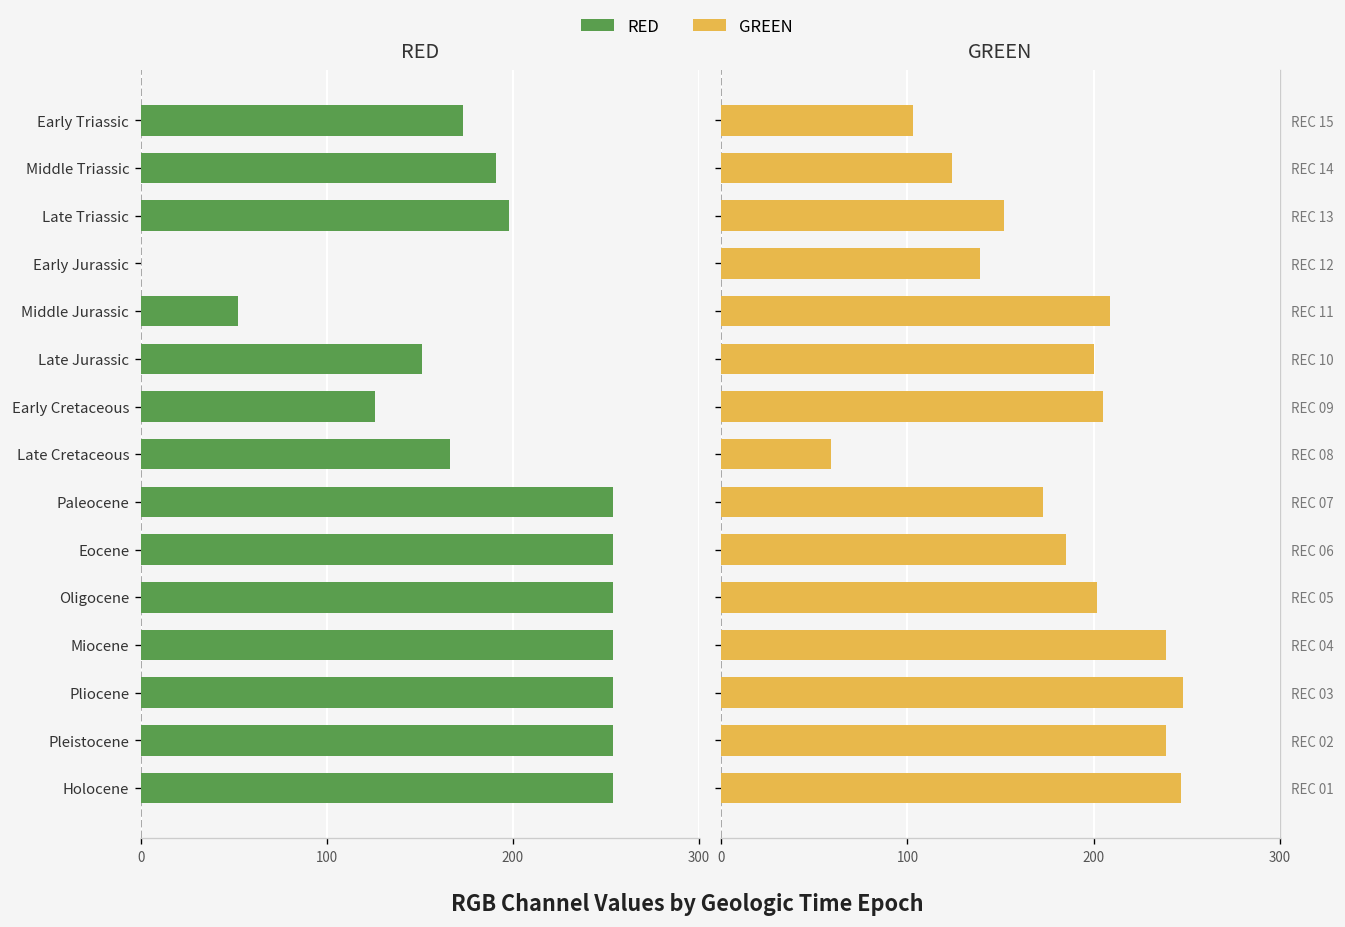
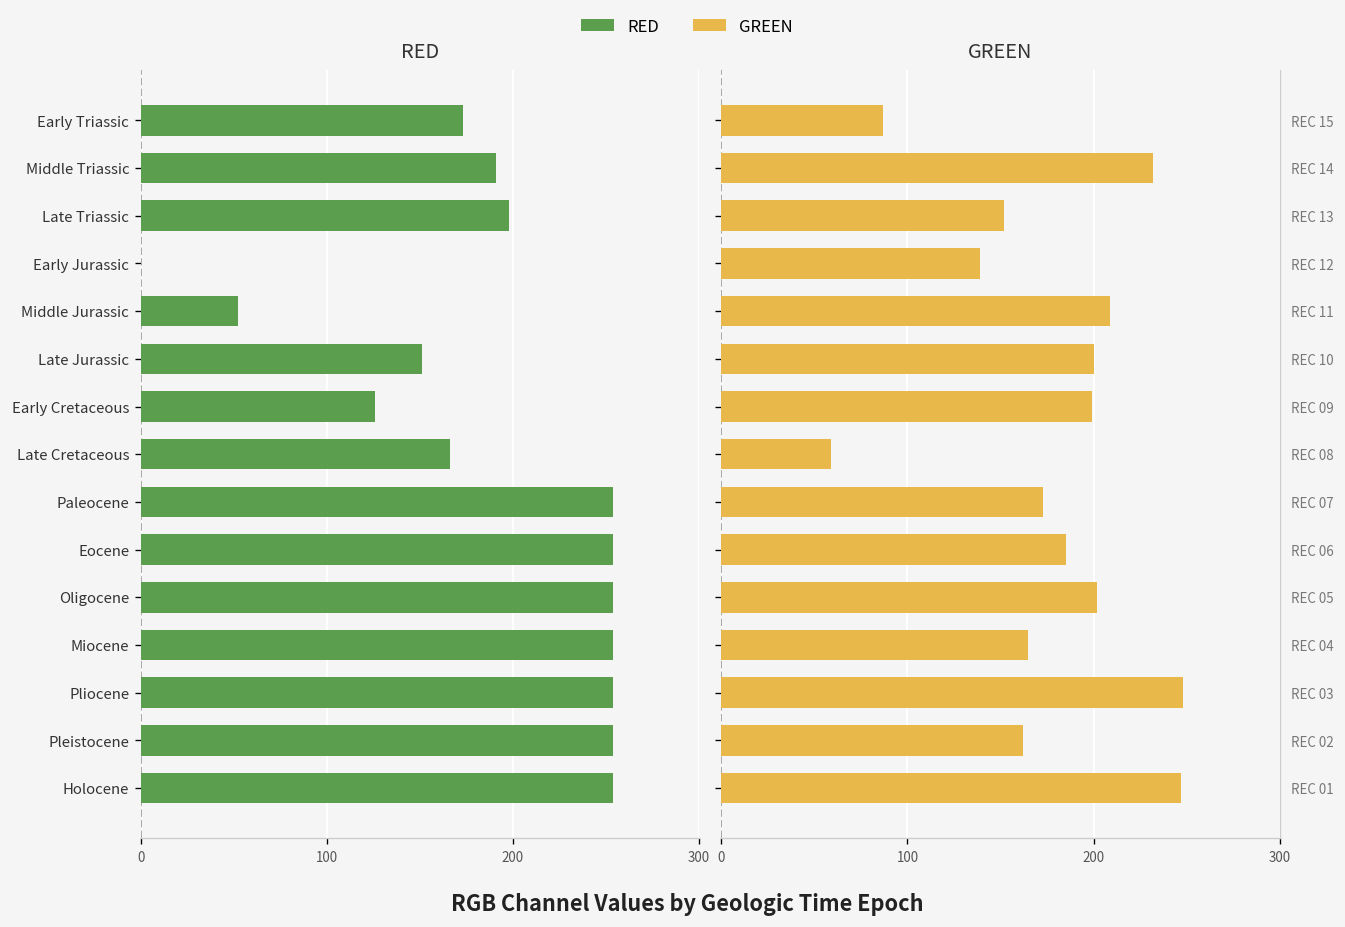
  {
    "GREEN": {
-     "REC 15": 103,
-     "REC 14": 124,
+     "REC 15": 87,
+     "REC 14": 232,
      "REC 13": 152,
      "REC 12": 139,
      "REC 11": 209,
      "REC 10": 200,
-     "REC 09": 205,
+     "REC 09": 199,
      "REC 08": 59,
      "REC 07": 173,
      "REC 06": 185,
      "REC 05": 202,
-     "REC 04": 239,
+     "REC 04": 165,
      "REC 03": 248,
-     "REC 02": 239,
+     "REC 02": 162,
      "REC 01": 247
    }
  }
